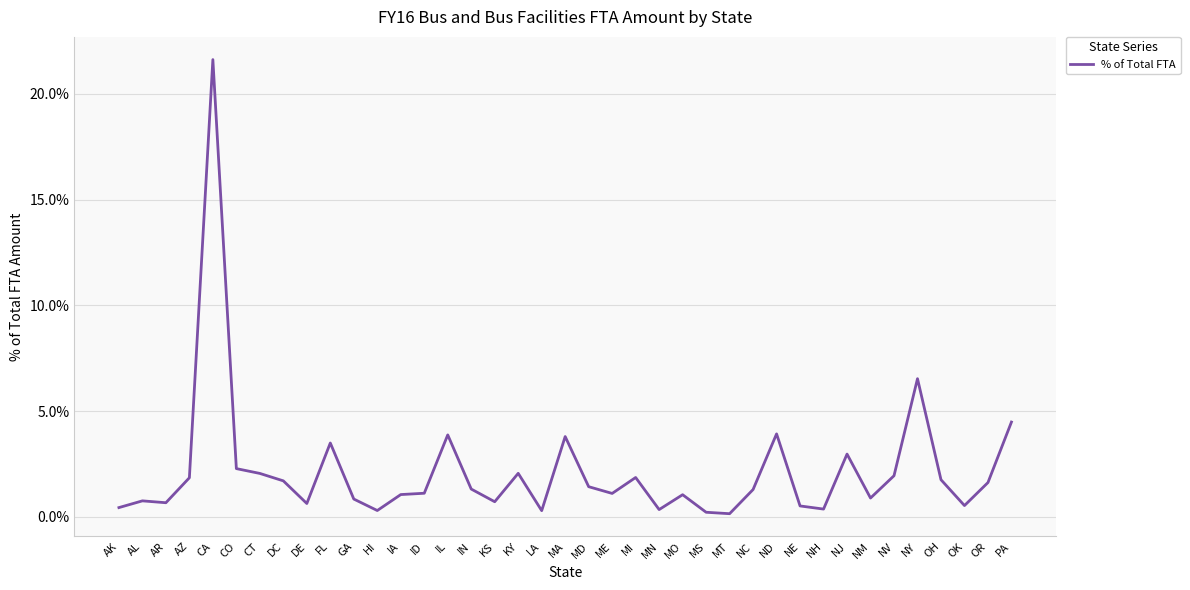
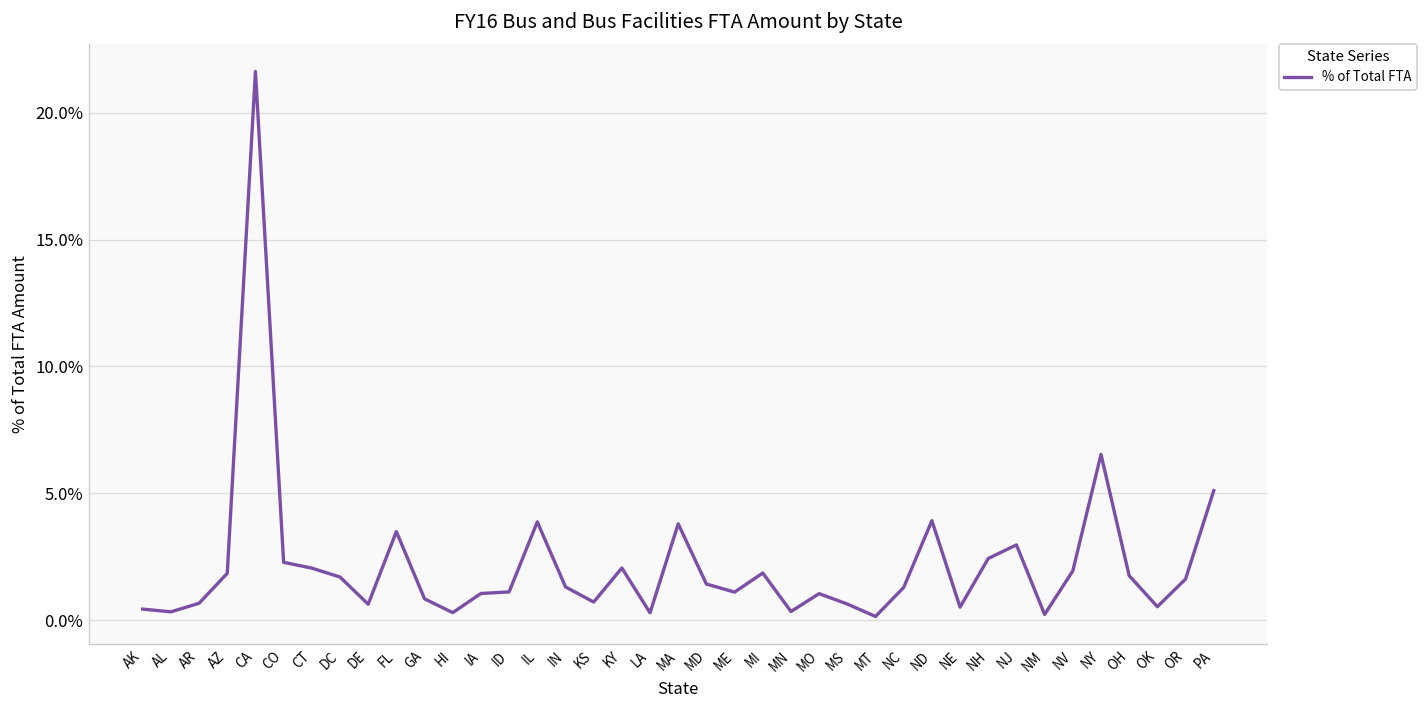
  {
    "AK": "0.4%",
-   "AL": "0.8%",
+   "AL": "0.3%",
    "AR": "0.7%",
    "AZ": "1.8%",
    "CA": "21.6%",
    "CO": "2.3%",
    "CT": "2.1%",
    "DC": "1.7%",
    "DE": "0.6%",
    "FL": "3.5%",
    "GA": "0.8%",
    "HI": "0.3%",
    "IA": "1.1%",
    "ID": "1.1%",
    "IL": "3.9%",
    "IN": "1.3%",
    "KS": "0.7%",
    "KY": "2.1%",
    "LA": "0.3%",
    "MA": "3.8%",
    "MD": "1.4%",
    "ME": "1.1%",
    "MI": "1.9%",
    "MN": "0.3%",
    "MO": "1.0%",
-   "MS": "0.2%",
+   "MS": "0.6%",
    "MT": "0.2%",
    "NC": "1.3%",
    "ND": "3.9%",
    "NE": "0.5%",
-   "NH": "0.4%",
+   "NH": "2.4%",
    "NJ": "3.0%",
-   "NM": "0.9%",
+   "NM": "0.2%",
    "NV": "1.9%",
    "NY": "6.5%",
    "OH": "1.8%",
    "OK": "0.5%",
    "OR": "1.6%",
-   "PA": "4.5%"
+   "PA": "5.1%"
  }
